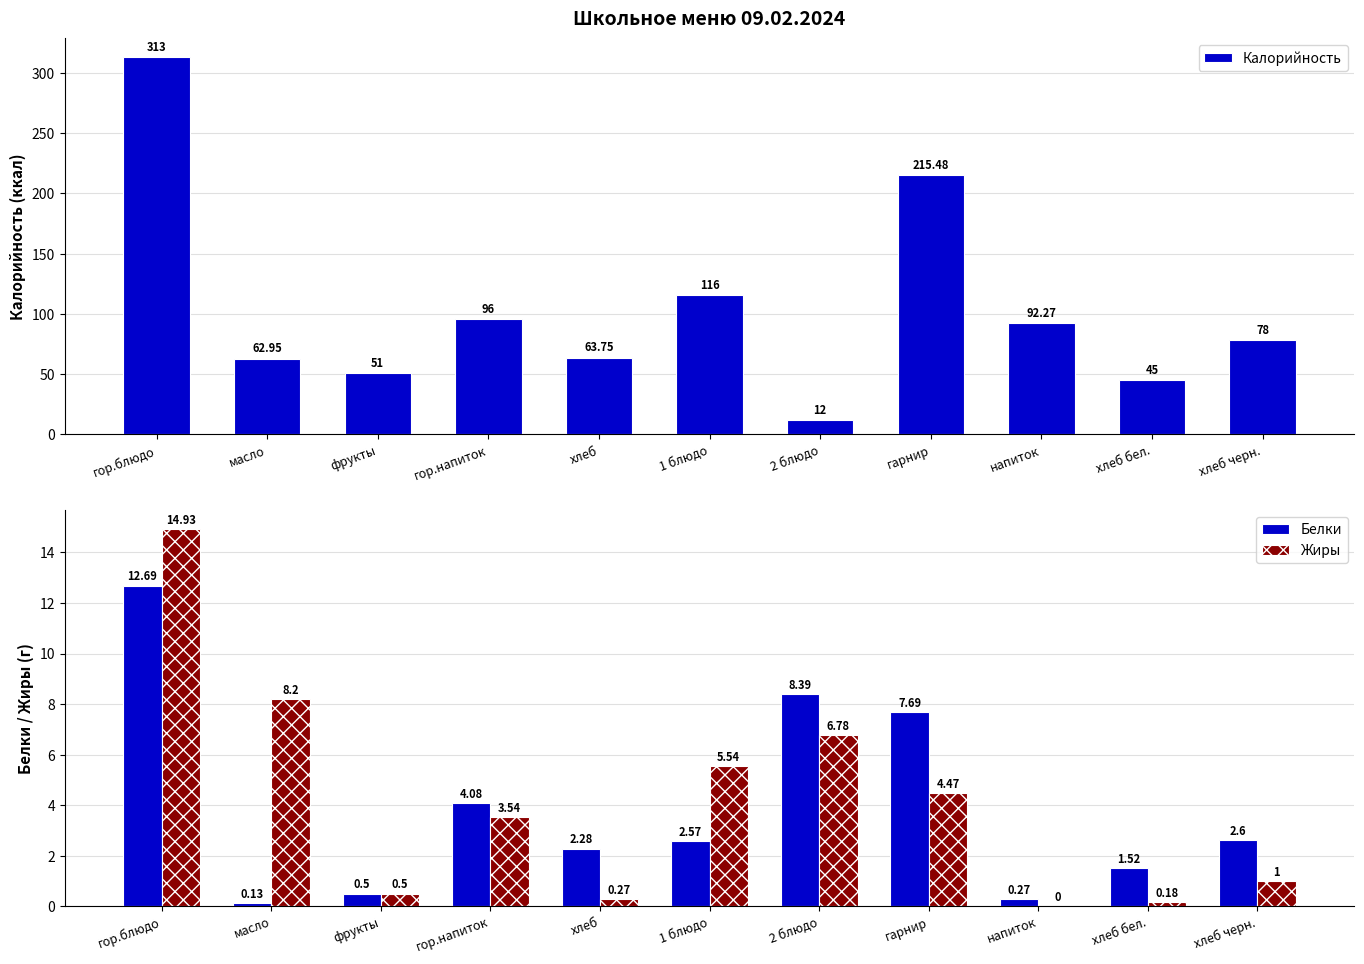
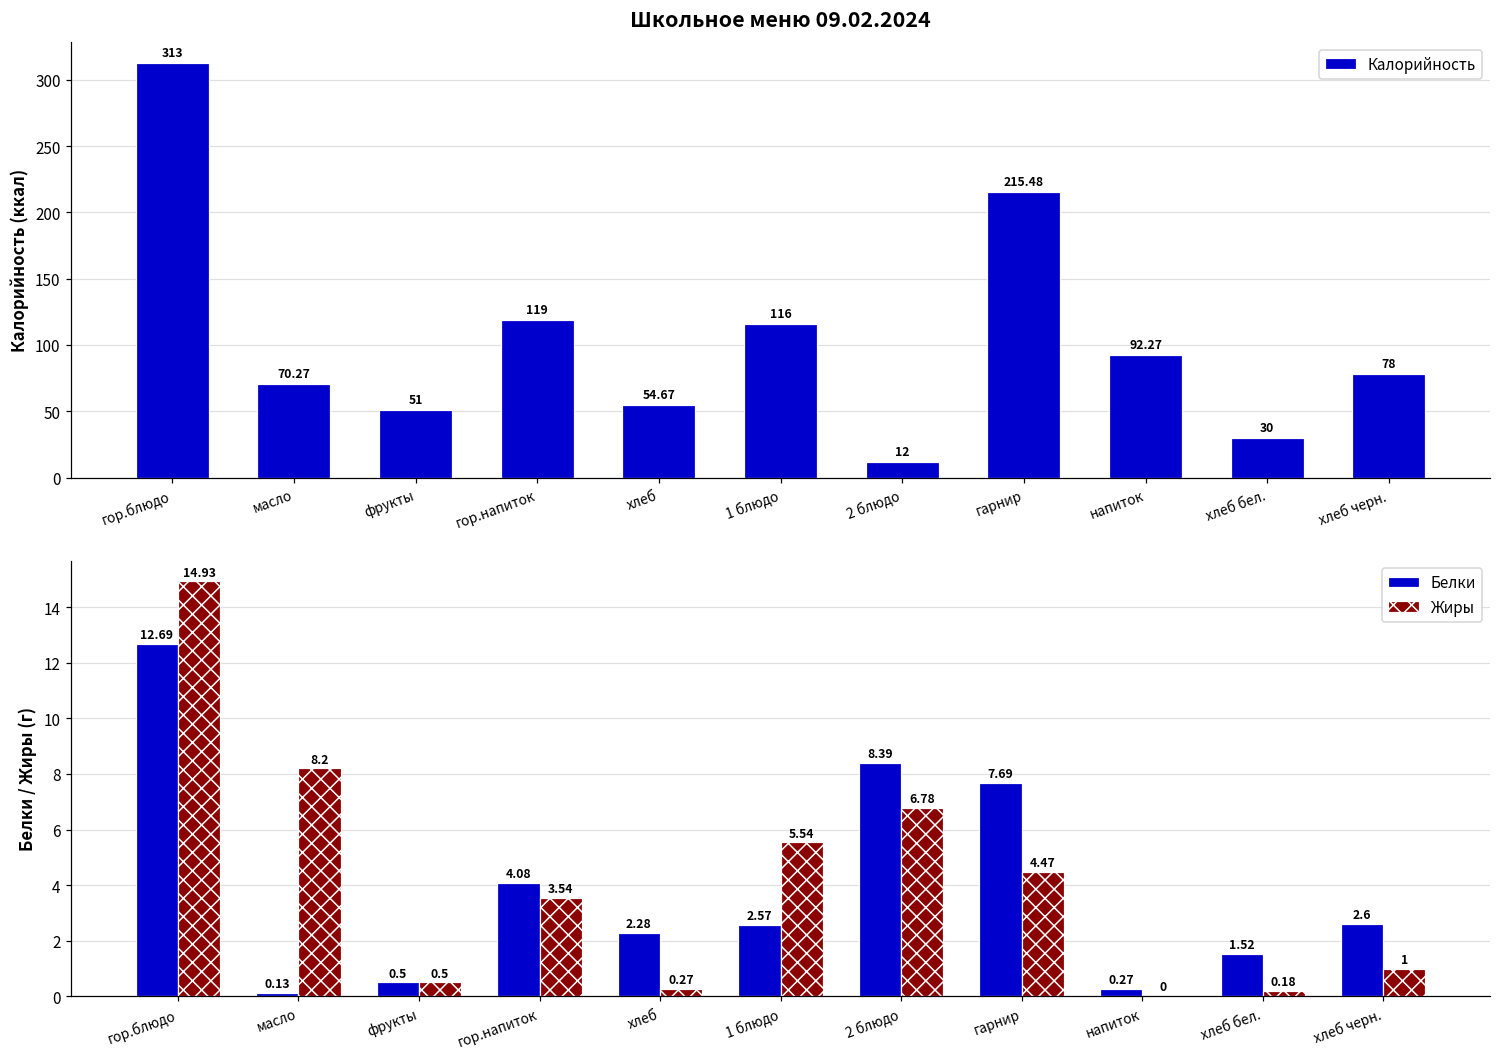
  {
    "Школьное меню 09.02.2024": {
      "гор.блюдо": 313,
-     "масло": 62.95,
+     "масло": 70.27,
      "фрукты": 51,
-     "гор.напиток": 96,
-     "хлеб": 63.75,
+     "гор.напиток": 119,
+     "хлеб": 54.67,
      "1 блюдо": 116,
      "2 блюдо": 12,
      "гарнир": 215.48,
      "напиток": 92.27,
-     "хлеб бел.": 45,
+     "хлеб бел.": 30,
      "хлеб черн.": 78
    }
  }
